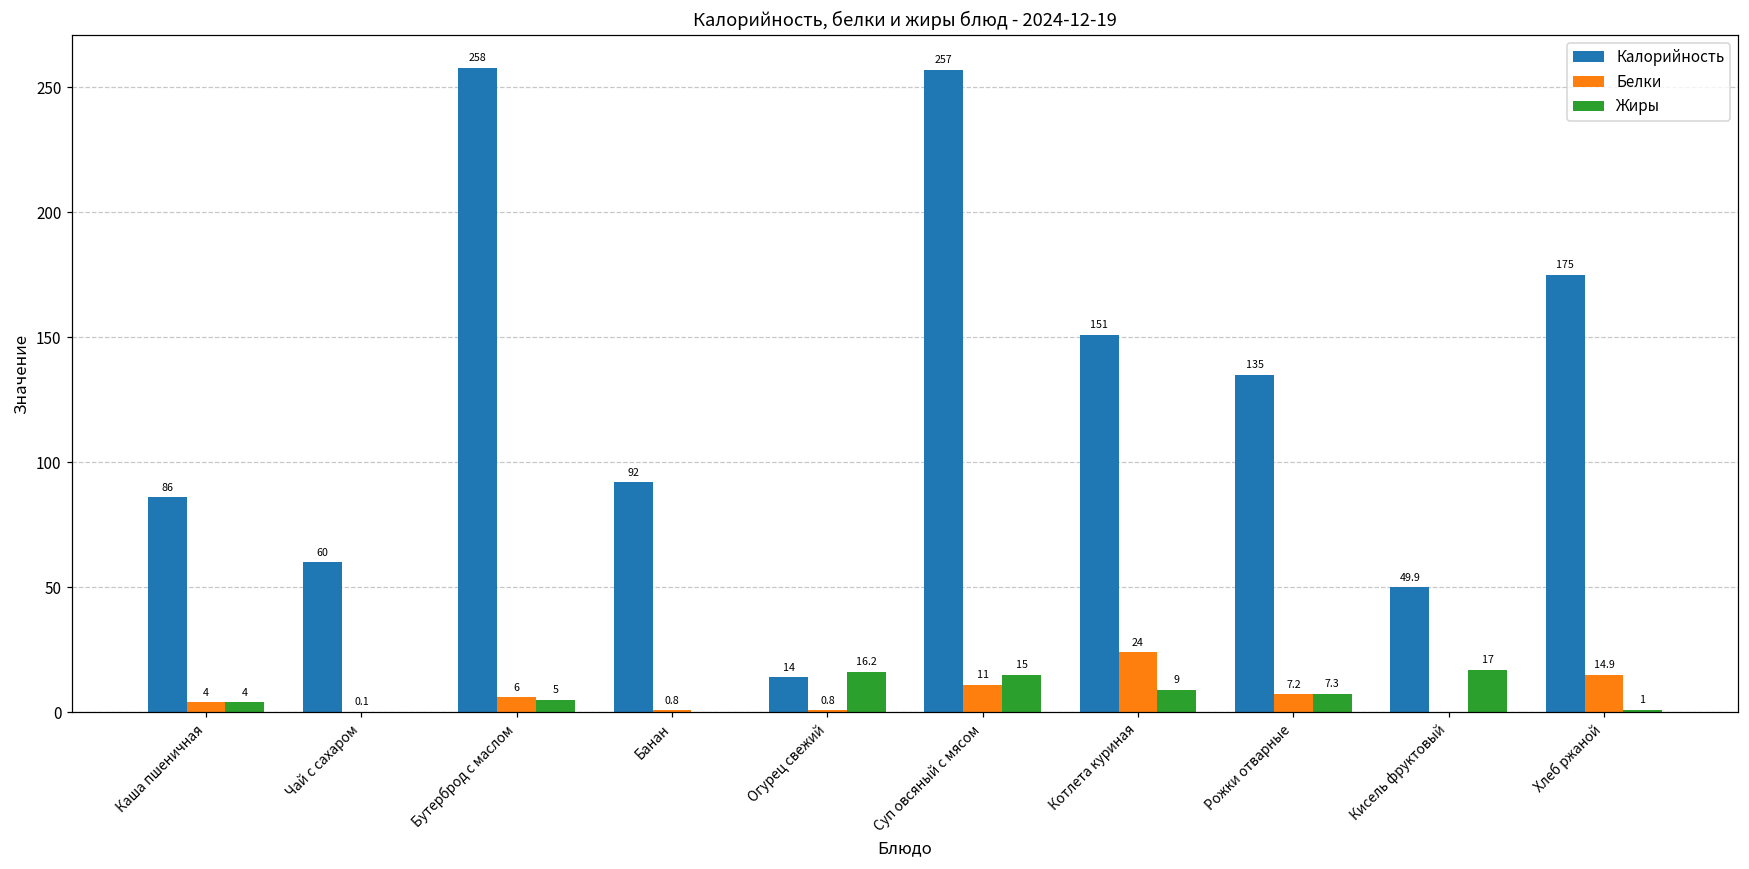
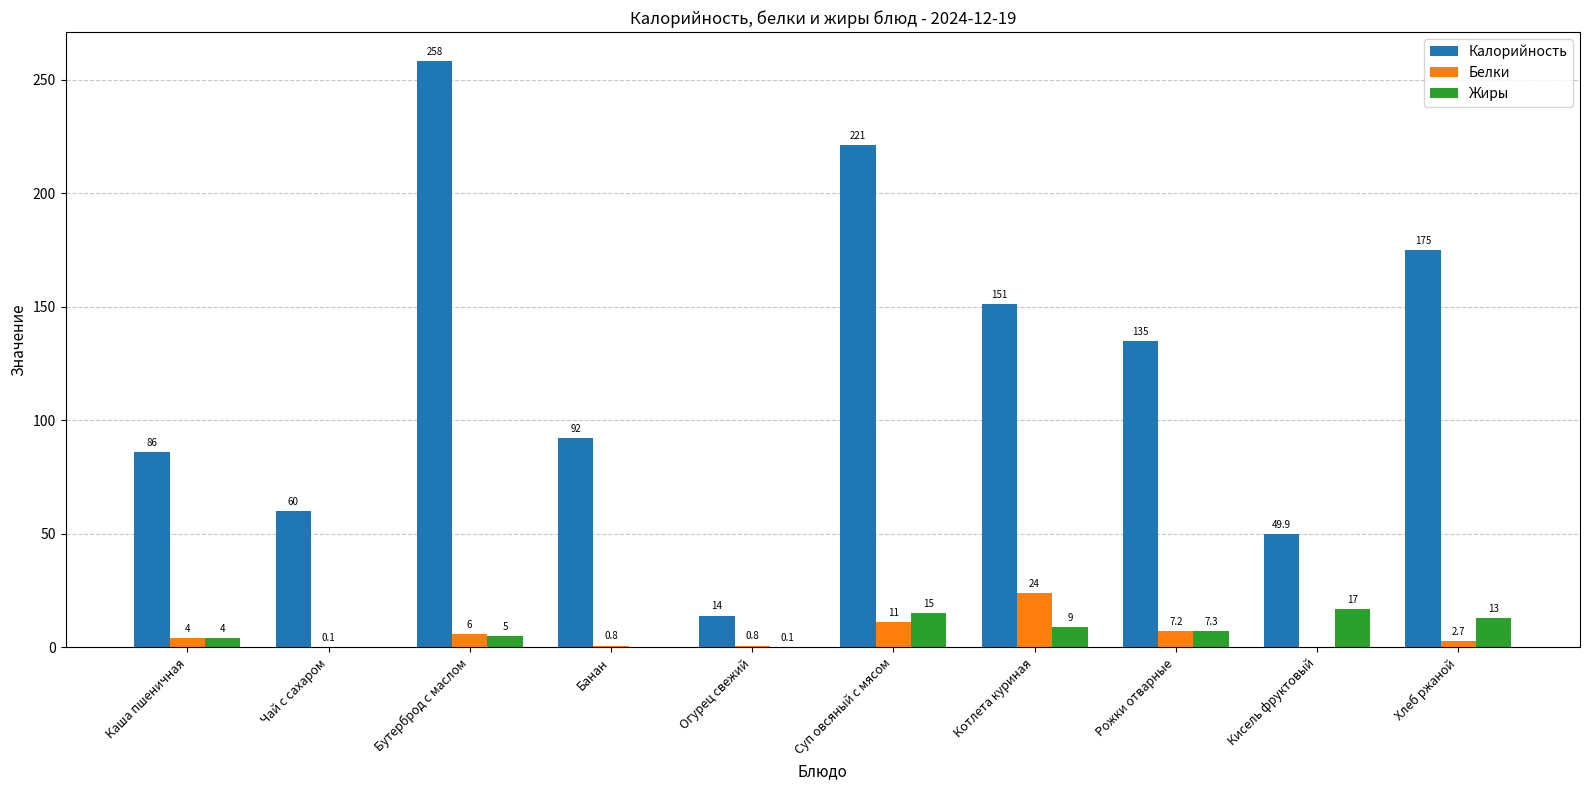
  {
    "Калорийность": {
      "Каша пшеничная": 86,
      "Чай с сахаром": 60,
      "Бутерброд с маслом": 258,
      "Банан": 92,
      "Огурец свежий": 14,
-     "Суп овсяный с мясом": 257,
+     "Суп овсяный с мясом": 221,
      "Котлета куриная": 151,
      "Рожки отварные": 135,
      "Кисель фруктовый": 49.9,
      "Хлеб ржаной": 175
    },
    "Белки": {
      "Каша пшеничная": 4,
      "Чай с сахаром": 0.1,
      "Бутерброд с маслом": 6,
      "Банан": 0.8,
      "Огурец свежий": 0.8,
      "Суп овсяный с мясом": 11,
      "Котлета куриная": 24,
      "Рожки отварные": 7.2,
-     "Хлеб ржаной": 14.9
+     "Хлеб ржаной": 2.7
    },
    "Жиры": {
      "Каша пшеничная": 4,
      "Бутерброд с маслом": 5,
-     "Огурец свежий": 16.2,
+     "Огурец свежий": 0.1,
      "Суп овсяный с мясом": 15,
      "Котлета куриная": 9,
      "Рожки отварные": 7.3,
      "Кисель фруктовый": 17,
-     "Хлеб ржаной": 1
+     "Хлеб ржаной": 13
    }
  }
